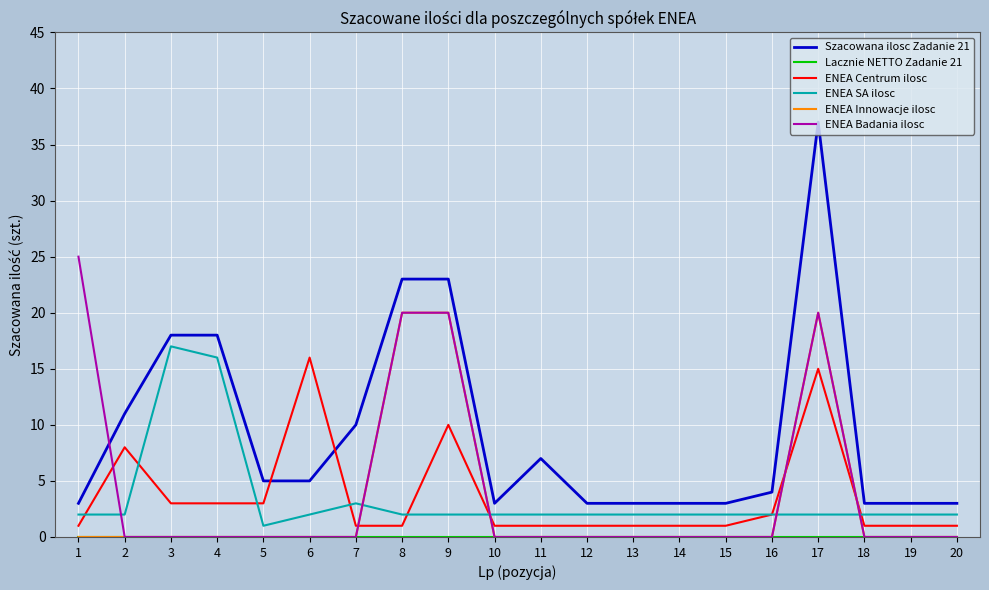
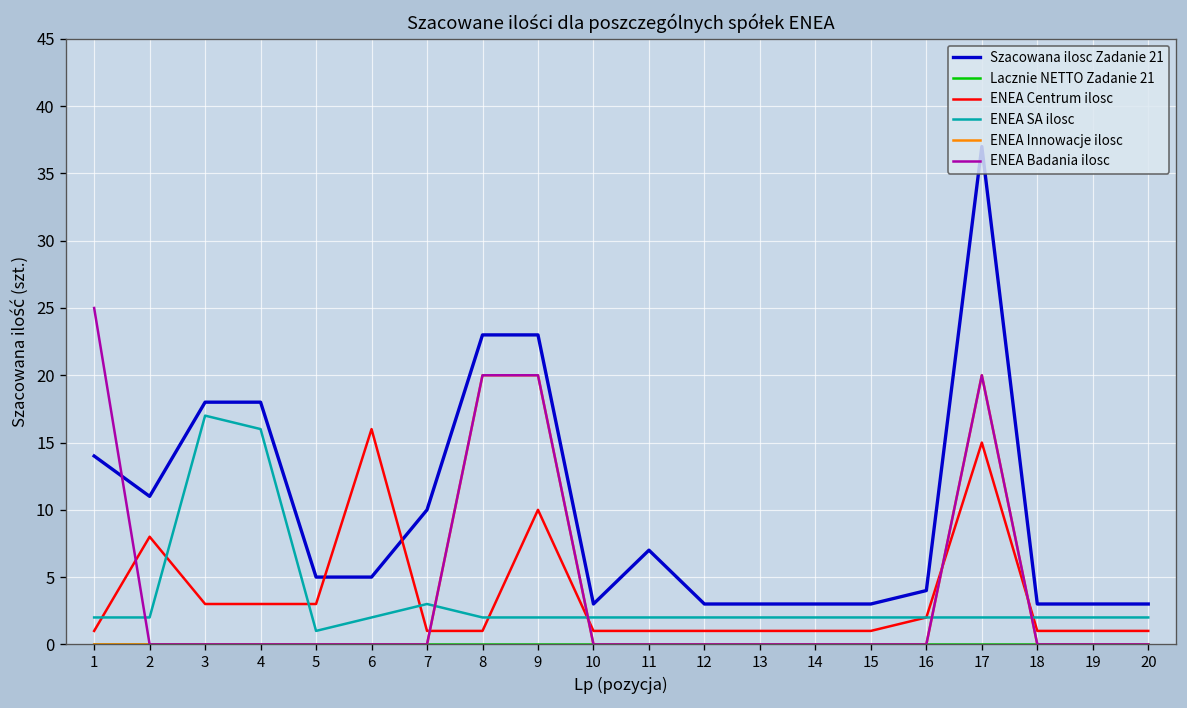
  {
    "Szacowana ilosc Zadanie 21": {
-     "1": 3,
+     "1": 14,
      "2": 11,
      "3": 18,
      "4": 18,
      "5": 5,
      "6": 5,
      "7": 10,
      "8": 23,
      "9": 23,
      "10": 3,
      "11": 7,
      "12": 3,
      "13": 3,
      "14": 3,
      "15": 3,
      "16": 4,
      "18": 3,
      "19": 3,
      "20": 3
    },
    "Lacznie NETTO Zadanie 21": {
      "8": 0,
      "9": 0,
      "17": 0
    },
    "ENEA Centrum ilosc": {
      "1": 1,
      "2": 8,
      "3": 3,
      "4": 3,
      "5": 3,
      "6": 16,
      "7": 1,
      "8": 1,
      "9": 10,
      "10": 1,
      "11": 1,
      "12": 1,
      "13": 1,
      "14": 1,
      "15": 1,
      "17": 15,
      "18": 1,
      "19": 1,
      "20": 1
    },
    "ENEA SA ilosc": {
      "1": 2,
      "2": 2,
      "3": 17,
      "4": 16,
      "5": 1,
      "6": 2,
      "7": 3,
      "8": 2,
      "9": 2,
      "10": 2,
      "11": 2,
      "12": 2,
      "13": 2,
      "14": 2,
      "15": 2,
      "17": 2,
      "18": 2,
      "19": 2,
      "20": 2
    },
    "ENEA Badania ilosc": {
      "1": 25
    }
  }
